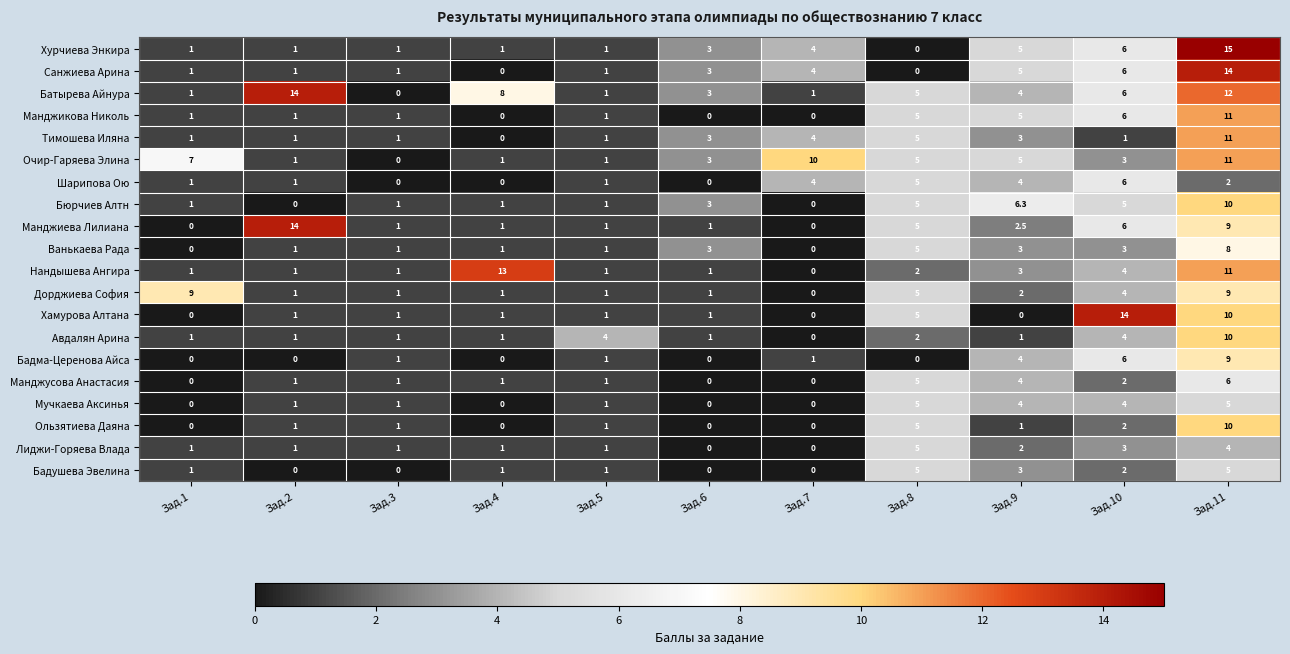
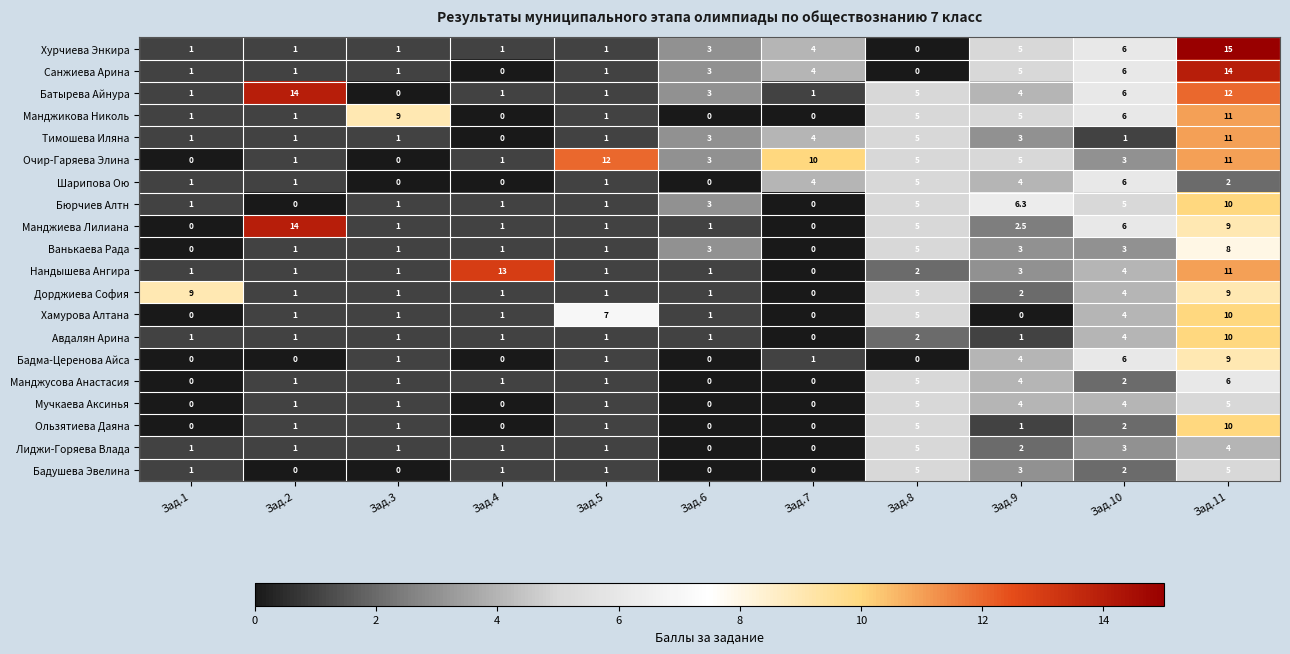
  {
    "Хурчиева Энкира": {
      "Зад.1": 1,
      "Зад.2": 1,
      "Зад.3": 1,
      "Зад.4": 1,
      "Зад.5": 1,
      "Зад.6": 3,
      "Зад.7": 4,
      "Зад.8": 0,
      "Зад.10": 6,
      "Зад.11": 15
    },
    "Санжиева Арина": {
      "Зад.1": 1,
      "Зад.2": 1,
      "Зад.3": 1,
      "Зад.4": 0,
      "Зад.5": 1,
      "Зад.6": 3,
      "Зад.7": 4,
      "Зад.8": 0,
      "Зад.10": 6,
      "Зад.11": 14
    },
    "Батырева Айнура": {
      "Зад.1": 1,
      "Зад.2": 14,
      "Зад.3": 0,
-     "Зад.4": 8,
+     "Зад.4": 1,
      "Зад.5": 1,
      "Зад.6": 3,
      "Зад.7": 1,
      "Зад.9": 4,
      "Зад.10": 6,
      "Зад.11": 12
    },
    "Манджикова Николь": {
      "Зад.1": 1,
      "Зад.2": 1,
-     "Зад.3": 1,
+     "Зад.3": 9,
      "Зад.4": 0,
      "Зад.5": 1,
      "Зад.6": 0,
      "Зад.7": 0,
      "Зад.10": 6,
      "Зад.11": 11
    },
    "Тимошева Иляна": {
      "Зад.1": 1,
      "Зад.2": 1,
      "Зад.3": 1,
      "Зад.4": 0,
      "Зад.5": 1,
      "Зад.6": 3,
      "Зад.7": 4,
      "Зад.9": 3,
      "Зад.10": 1,
      "Зад.11": 11
    },
    "Очир-Гаряева Элина": {
-     "Зад.1": 7,
+     "Зад.1": 0,
      "Зад.2": 1,
      "Зад.3": 0,
      "Зад.4": 1,
-     "Зад.5": 1,
+     "Зад.5": 12,
      "Зад.6": 3,
      "Зад.7": 10,
      "Зад.10": 3,
      "Зад.11": 11
    },
    "Шарипова Ою": {
      "Зад.1": 1,
      "Зад.2": 1,
      "Зад.3": 0,
      "Зад.4": 0,
      "Зад.5": 1,
      "Зад.6": 0,
      "Зад.7": 4,
      "Зад.9": 4,
      "Зад.10": 6,
      "Зад.11": 2
    },
    "Бюрчиев Алтн": {
      "Зад.1": 1,
      "Зад.2": 0,
      "Зад.3": 1,
      "Зад.4": 1,
      "Зад.5": 1,
      "Зад.6": 3,
      "Зад.7": 0,
      "Зад.9": 6.3,
      "Зад.11": 10
    },
    "Манджиева Лилиана": {
      "Зад.1": 0,
      "Зад.2": 14,
      "Зад.3": 1,
      "Зад.4": 1,
      "Зад.5": 1,
      "Зад.6": 1,
      "Зад.7": 0,
      "Зад.9": 2.5,
      "Зад.10": 6,
      "Зад.11": 9
    },
    "Ванькаева Рада": {
      "Зад.1": 0,
      "Зад.2": 1,
      "Зад.3": 1,
      "Зад.4": 1,
      "Зад.5": 1,
      "Зад.6": 3,
      "Зад.7": 0,
      "Зад.9": 3,
      "Зад.10": 3,
      "Зад.11": 8
    },
    "Нандышева Ангира": {
      "Зад.1": 1,
      "Зад.2": 1,
      "Зад.3": 1,
      "Зад.4": 13,
      "Зад.5": 1,
      "Зад.6": 1,
      "Зад.7": 0,
      "Зад.8": 2,
      "Зад.9": 3,
      "Зад.10": 4,
      "Зад.11": 11
    },
    "Дорджиева София": {
      "Зад.1": 9,
      "Зад.2": 1,
      "Зад.3": 1,
      "Зад.4": 1,
      "Зад.5": 1,
      "Зад.6": 1,
      "Зад.7": 0,
      "Зад.9": 2,
      "Зад.10": 4,
      "Зад.11": 9
    },
    "Хамурова Алтана": {
      "Зад.1": 0,
      "Зад.2": 1,
      "Зад.3": 1,
      "Зад.4": 1,
-     "Зад.5": 1,
+     "Зад.5": 7,
      "Зад.6": 1,
      "Зад.7": 0,
      "Зад.9": 0,
-     "Зад.10": 14,
+     "Зад.10": 4,
      "Зад.11": 10
    },
    "Авдалян Арина": {
      "Зад.1": 1,
      "Зад.2": 1,
      "Зад.3": 1,
      "Зад.4": 1,
-     "Зад.5": 4,
+     "Зад.5": 1,
      "Зад.6": 1,
      "Зад.7": 0,
      "Зад.8": 2,
      "Зад.9": 1,
      "Зад.10": 4,
      "Зад.11": 10
    },
    "Бадма-Церенова Айса": {
      "Зад.1": 0,
      "Зад.2": 0,
      "Зад.3": 1,
      "Зад.4": 0,
      "Зад.5": 1,
      "Зад.6": 0,
      "Зад.7": 1,
      "Зад.8": 0,
      "Зад.9": 4,
      "Зад.10": 6,
      "Зад.11": 9
    },
    "Манджусова Анастасия": {
      "Зад.1": 0,
      "Зад.2": 1,
      "Зад.3": 1,
      "Зад.4": 1,
      "Зад.5": 1,
      "Зад.6": 0,
      "Зад.7": 0,
      "Зад.9": 4,
      "Зад.10": 2,
      "Зад.11": 6
    },
    "Мучкаева Аксинья": {
      "Зад.1": 0,
      "Зад.2": 1,
      "Зад.3": 1,
      "Зад.4": 0,
      "Зад.5": 1,
      "Зад.6": 0,
      "Зад.7": 0,
      "Зад.9": 4,
      "Зад.10": 4
    },
    "Ользятиева Даяна": {
      "Зад.1": 0,
      "Зад.2": 1,
      "Зад.3": 1,
      "Зад.4": 0,
      "Зад.5": 1,
      "Зад.6": 0,
      "Зад.7": 0,
      "Зад.9": 1,
      "Зад.10": 2,
      "Зад.11": 10
    },
    "Лиджи-Горяева Влада": {
      "Зад.1": 1,
      "Зад.2": 1,
      "Зад.3": 1,
      "Зад.4": 1,
      "Зад.5": 1,
      "Зад.6": 0,
      "Зад.7": 0,
      "Зад.9": 2,
      "Зад.10": 3,
      "Зад.11": 4
    },
    "Бадушева Эвелина": {
      "Зад.1": 1,
      "Зад.2": 0,
      "Зад.3": 0,
      "Зад.4": 1,
      "Зад.5": 1,
      "Зад.6": 0,
      "Зад.7": 0,
      "Зад.9": 3,
      "Зад.10": 2
    }
  }
